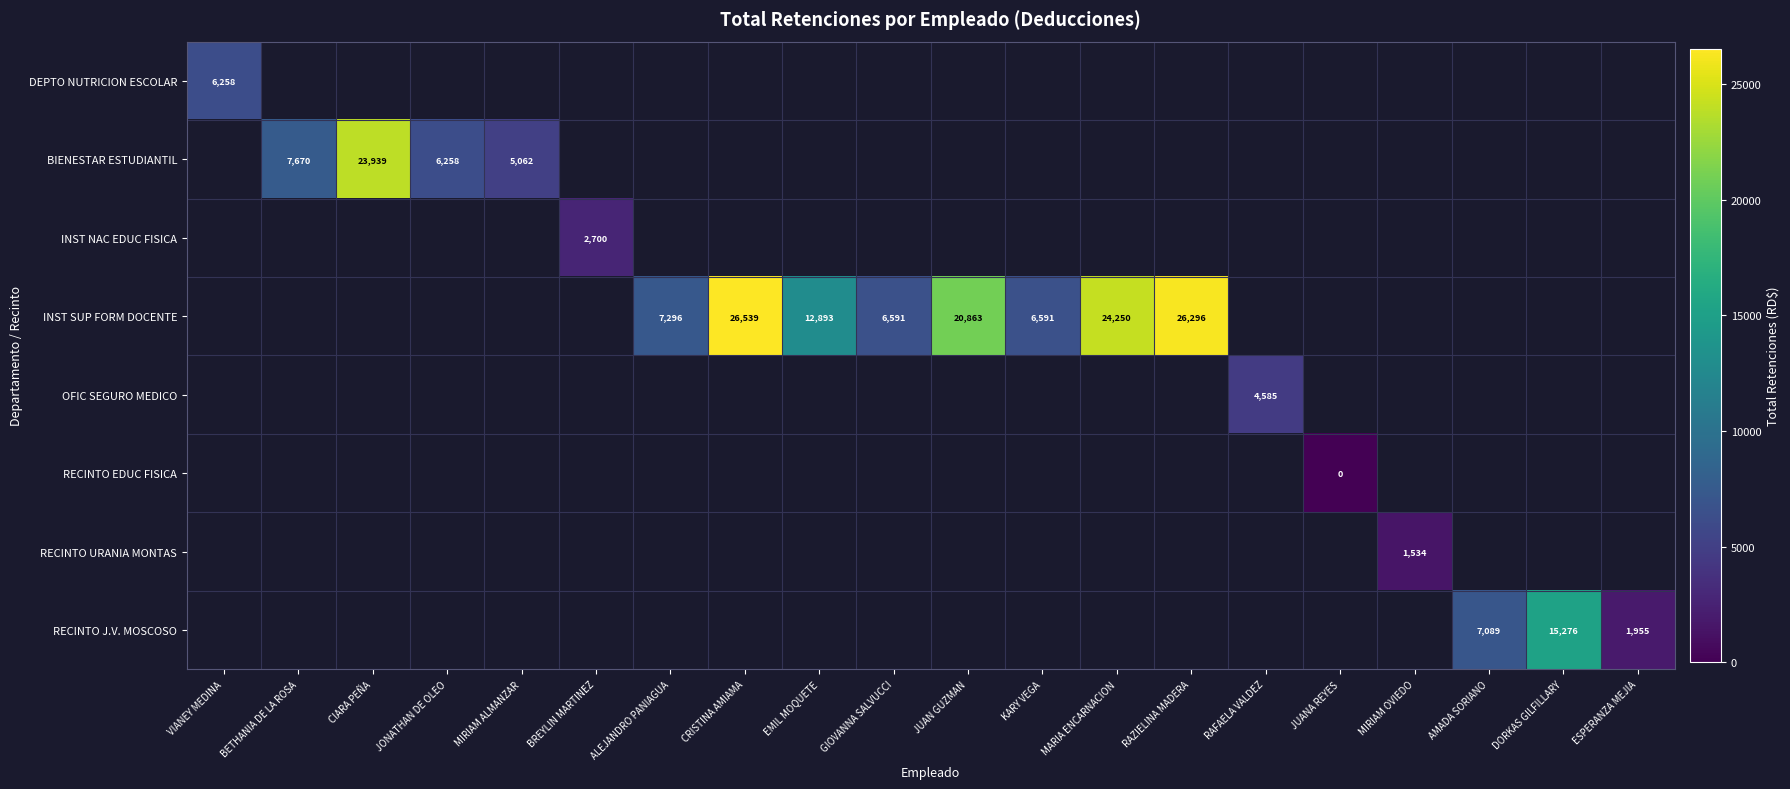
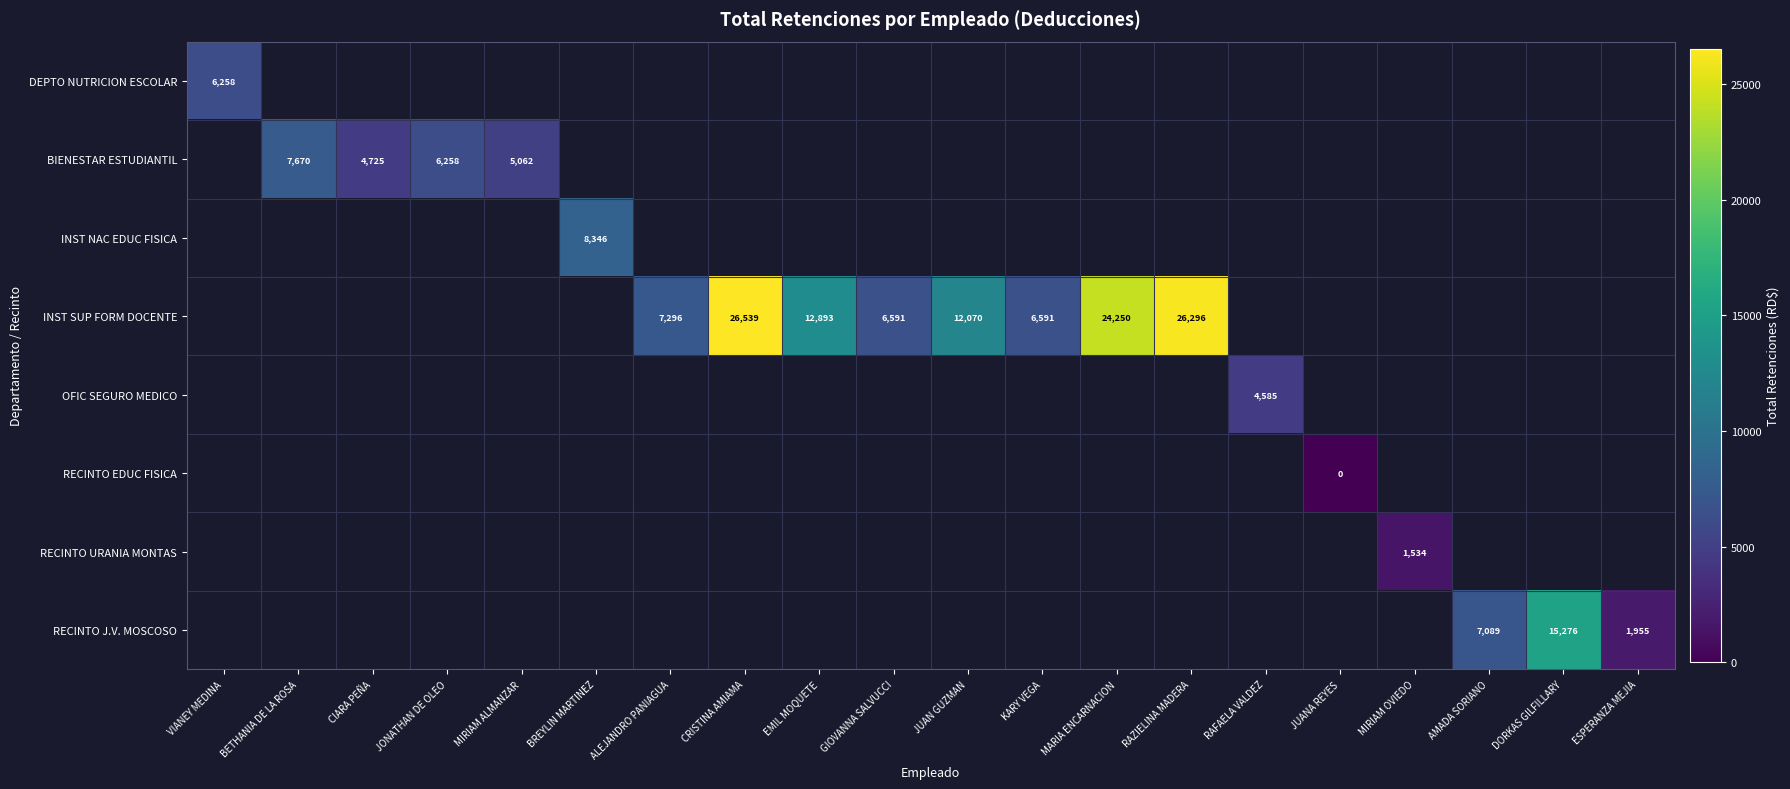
  {
    "DEPTO NUTRICION ESCOLAR": {
      "VIANEY MEDINA": "6,258"
    },
    "BIENESTAR ESTUDIANTIL": {
      "BETHANIA DE LA ROSA": "7,670",
-     "CIARA PEÑA": "23,939",
+     "CIARA PEÑA": "4,725",
      "JONATHAN DE OLEO": "6,258",
      "MIRIAM ALMANZAR": "5,062"
    },
    "INST NAC EDUC FISICA": {
-     "BREYLIN MARTINEZ": "2,700"
+     "BREYLIN MARTINEZ": "8,346"
    },
    "INST SUP FORM DOCENTE": {
      "ALEJANDRO PANIAGUA": "7,296",
      "CRISTINA AMIAMA": "26,539",
      "EMIL MOQUETE": "12,893",
      "GIOVANNA SALVUCCI": "6,591",
-     "JUAN GUZMAN": "20,863",
+     "JUAN GUZMAN": "12,070",
      "KARY VEGA": "6,591",
      "MARIA ENCARNACION": "24,250",
      "RAZIELINA MADERA": "26,296"
    },
    "OFIC SEGURO MEDICO": {
      "RAFAELA VALDEZ": "4,585"
    },
    "RECINTO EDUC FISICA": {
      "JUANA REYES": "0"
    },
    "RECINTO URANIA MONTAS": {
      "MIRIAM OVIEDO": "1,534"
    },
    "RECINTO J.V. MOSCOSO": {
      "AMADA SORIANO": "7,089",
      "DORKAS GILFILLARY": "15,276",
      "ESPERANZA MEJIA": "1,955"
    }
  }
